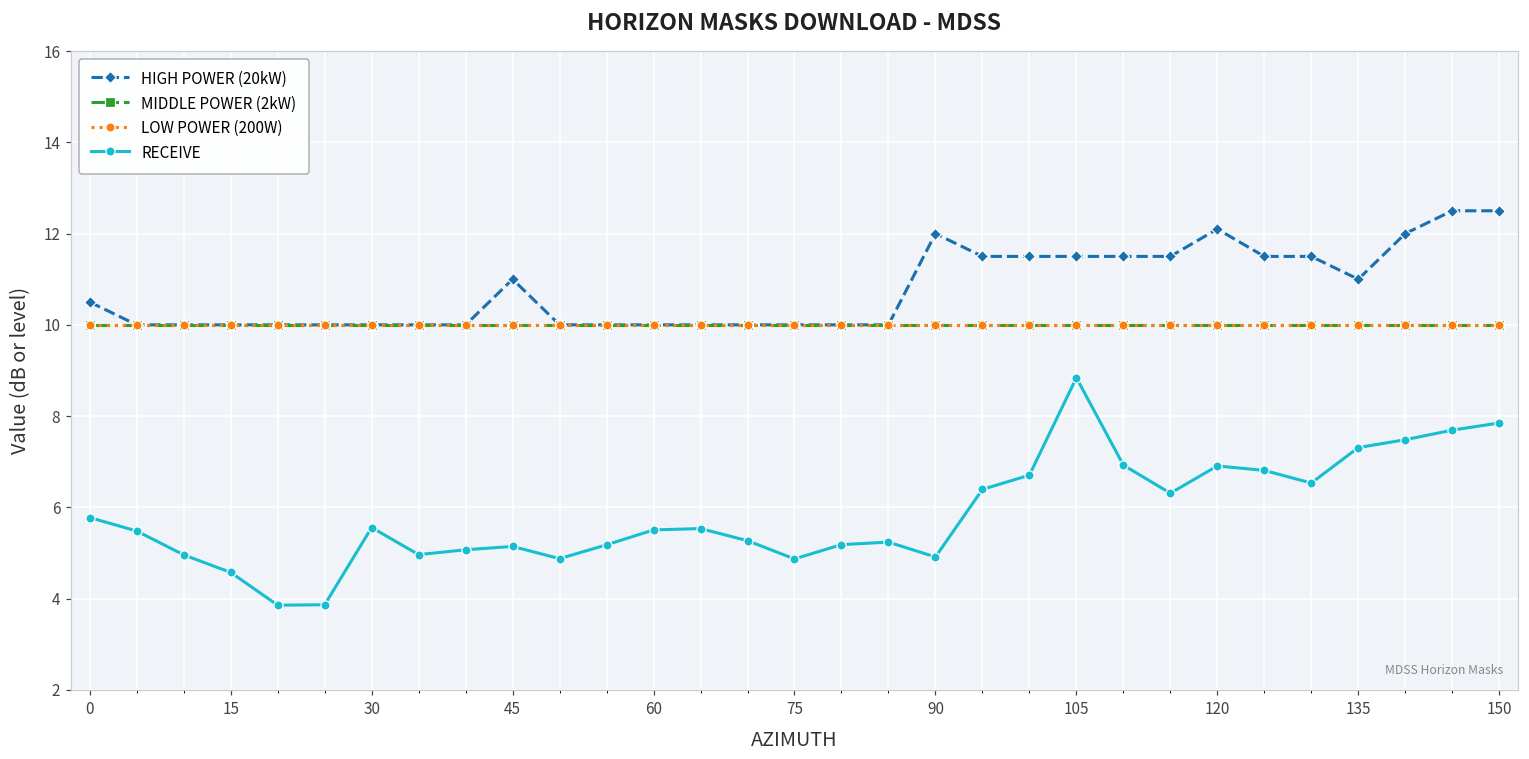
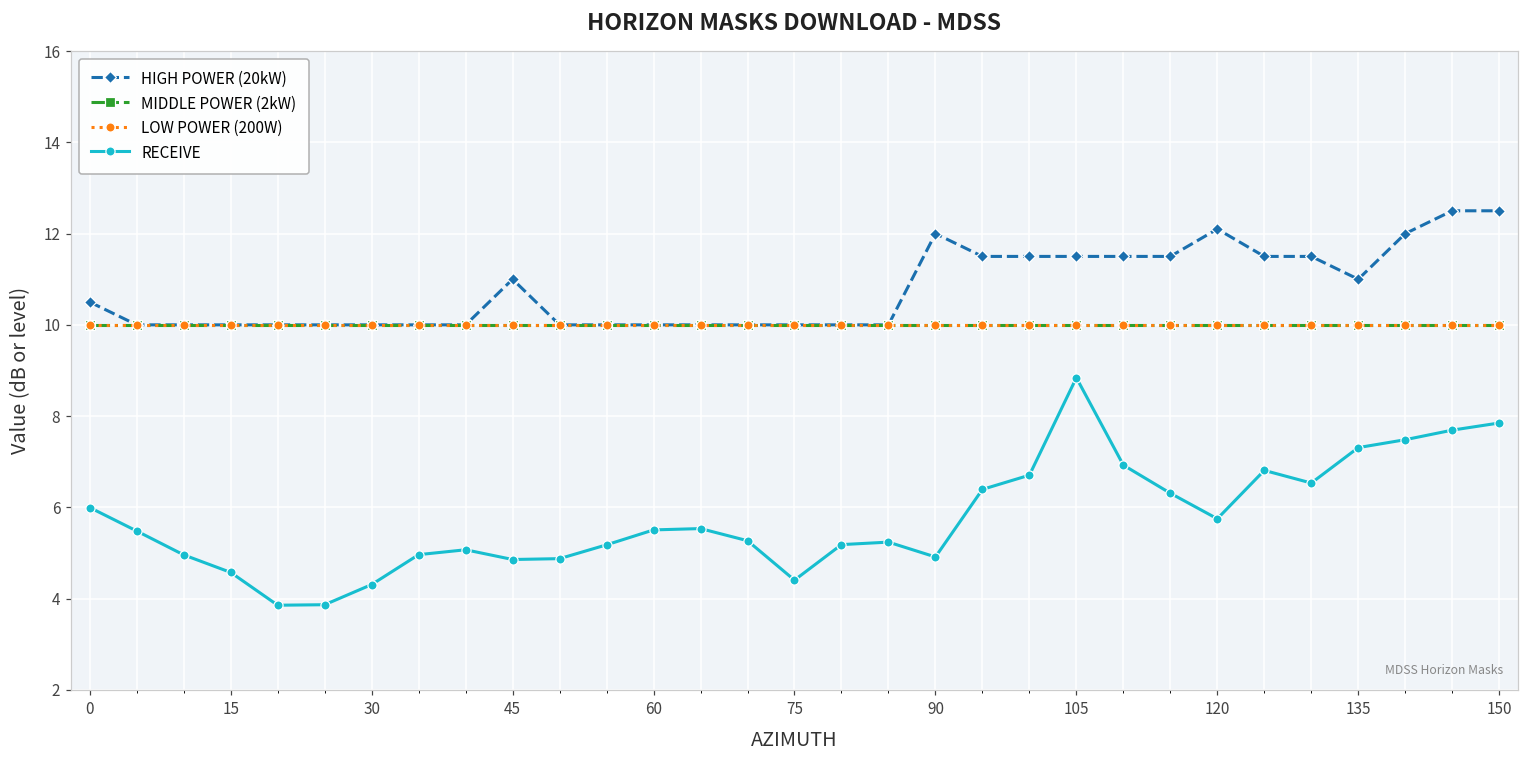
  {
    "HIGH POWER (20kW)": {
      "0": 10.5,
      "45": 11.0,
      "90": 12.0,
      "105": 11.5,
      "120": 12.1,
      "135": 11.0,
      "150": 12.5
    },
    "LOW POWER (200W)": {
      "0": 10.0,
      "45": 10.0,
      "90": 10.0,
      "105": 10.0,
      "120": 10.0,
      "135": 10.0,
      "150": 10.0
    },
    "RECEIVE": {
-     "0": 5.8,
+     "0": 6.0,
      "15": 4.6,
-     "30": 5.6,
-     "45": 5.1,
+     "30": 4.3,
+     "45": 4.9,
      "60": 5.5,
-     "75": 4.9,
+     "75": 4.4,
      "90": 4.9,
      "105": 8.8,
-     "120": 6.9,
+     "120": 5.7,
      "135": 7.3,
      "150": 7.8
    }
  }
